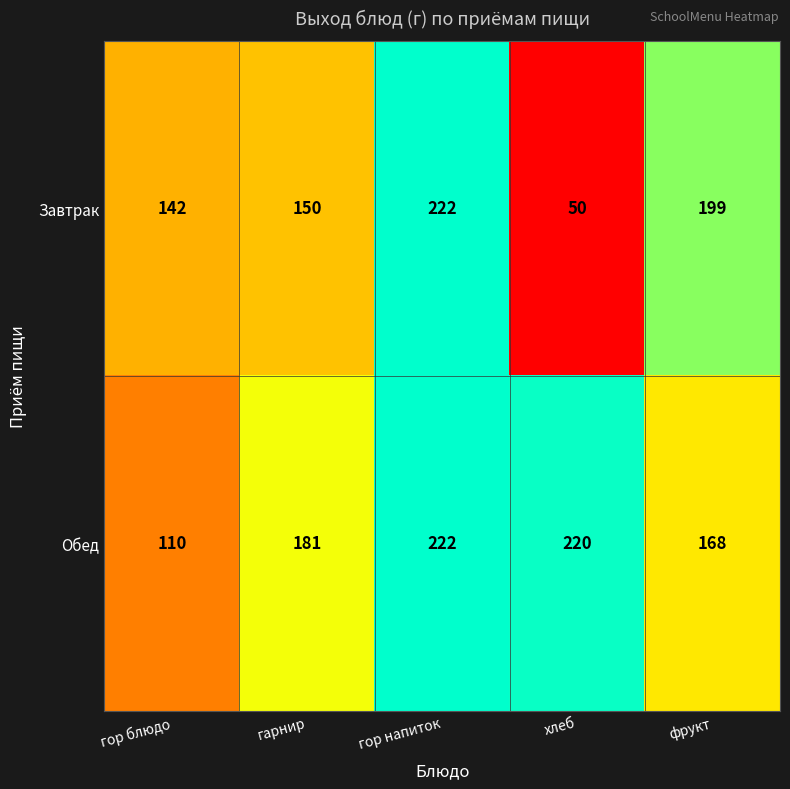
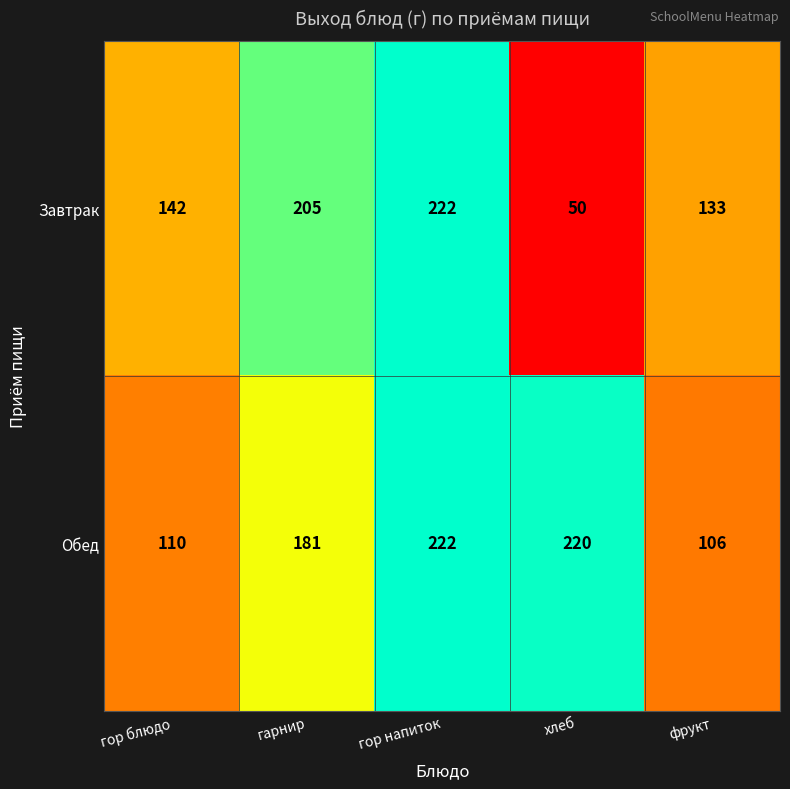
  {
    "Завтрак": {
      "гор блюдо": 142,
-     "гарнир": 150,
+     "гарнир": 205,
      "гор напиток": 222,
      "хлеб": 50,
-     "фрукт": 199
+     "фрукт": 133
    },
    "Обед": {
      "гор блюдо": 110,
      "гарнир": 181,
      "гор напиток": 222,
      "хлеб": 220,
-     "фрукт": 168
+     "фрукт": 106
    }
  }
